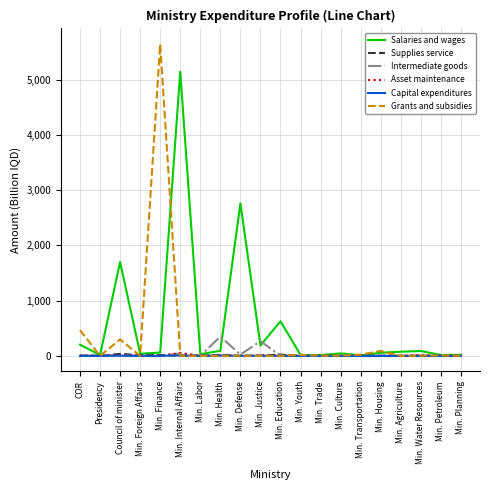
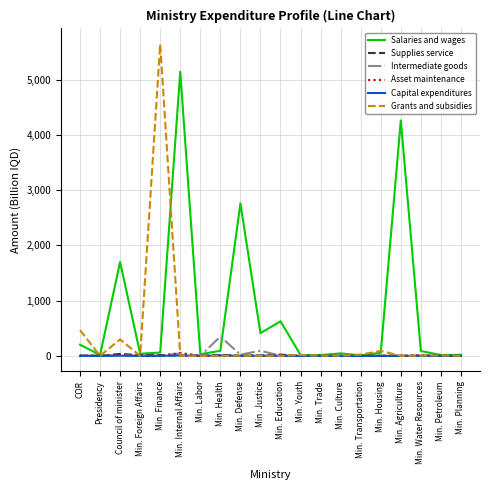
  {
    "Salaries and wages": {
      "COR": "200",
      "Council of minister": "1,700",
      "Min. Finance": "100",
      "Min. Internal Affairs": "5,100",
      "Min. Health": "100",
      "Min. Defense": "2,800",
-     "Min. Justice": "200",
+     "Min. Justice": "400",
      "Min. Education": "600",
-     "Min. Agriculture": "100",
+     "Min. Agriculture": "4,300",
      "Min. Water Resources": "100"
    },
    "Intermediate goods": {
      "Min. Health": "400",
-     "Min. Justice": "300"
+     "Min. Justice": "100"
    },
    "Grants and subsidies": {
      "COR": "500",
      "Council of minister": "300",
      "Min. Finance": "5,600"
    }
  }
